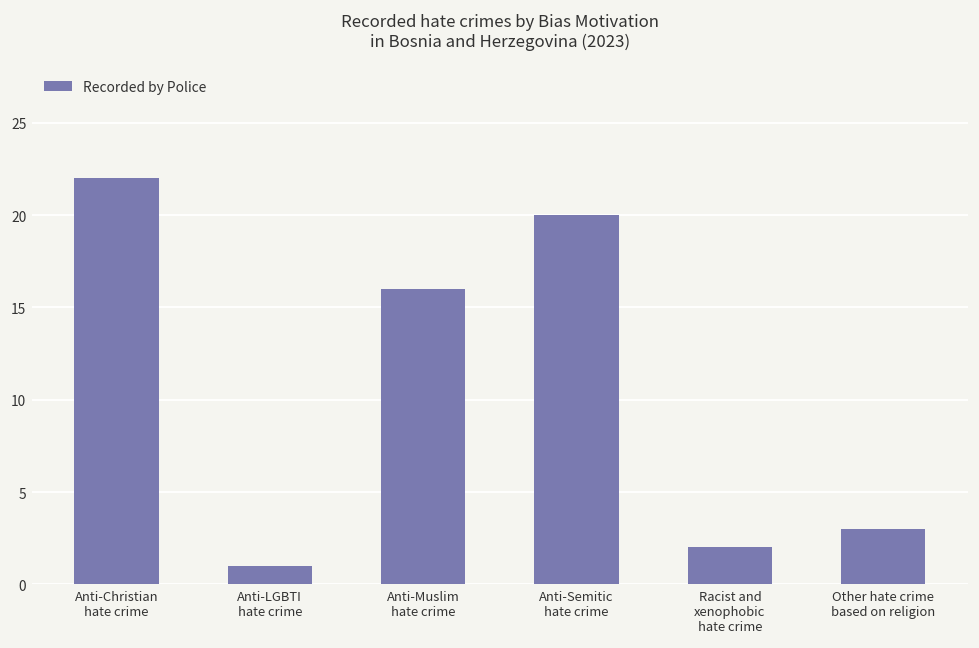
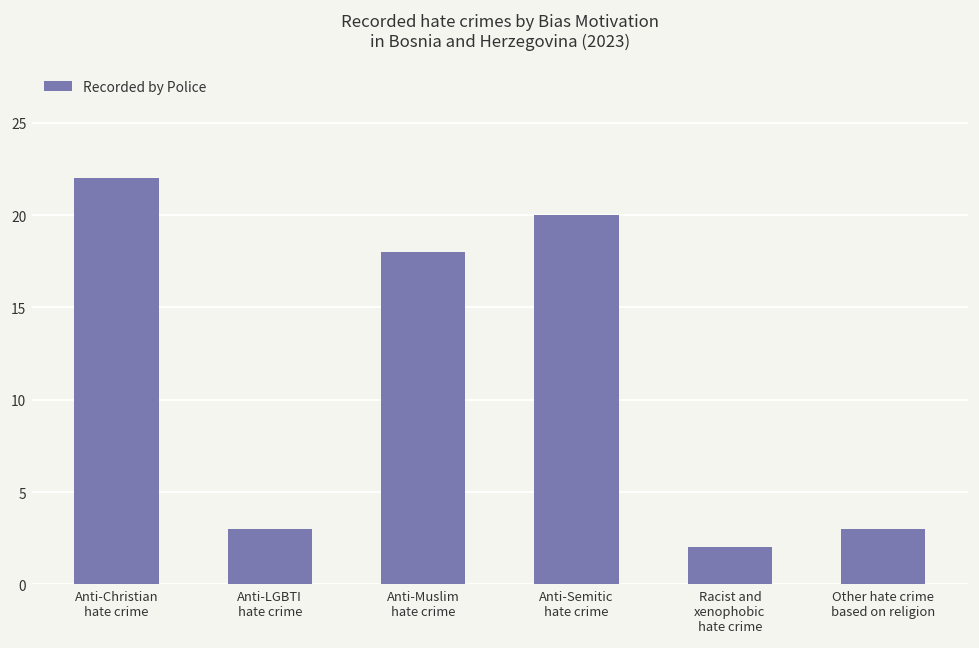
  {
    "Anti-Christian hate crime": 22,
-   "Anti-LGBTI hate crime": 1,
-   "Anti-Muslim hate crime": 16,
+   "Anti-LGBTI hate crime": 3,
+   "Anti-Muslim hate crime": 18,
    "Anti-Semitic hate crime": 20,
    "Racist and xenophobic hate crime": 2,
    "Other hate crime based on religion": 3
  }
